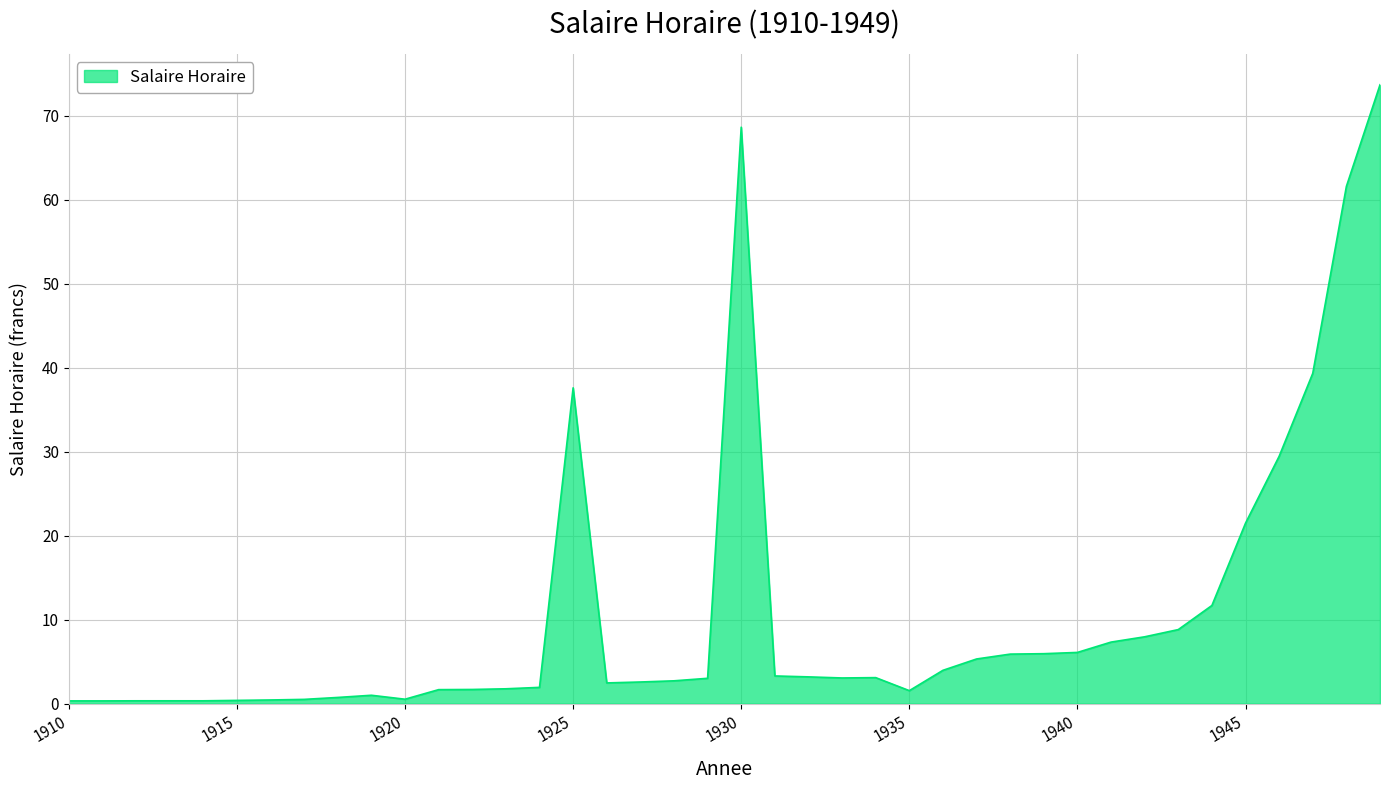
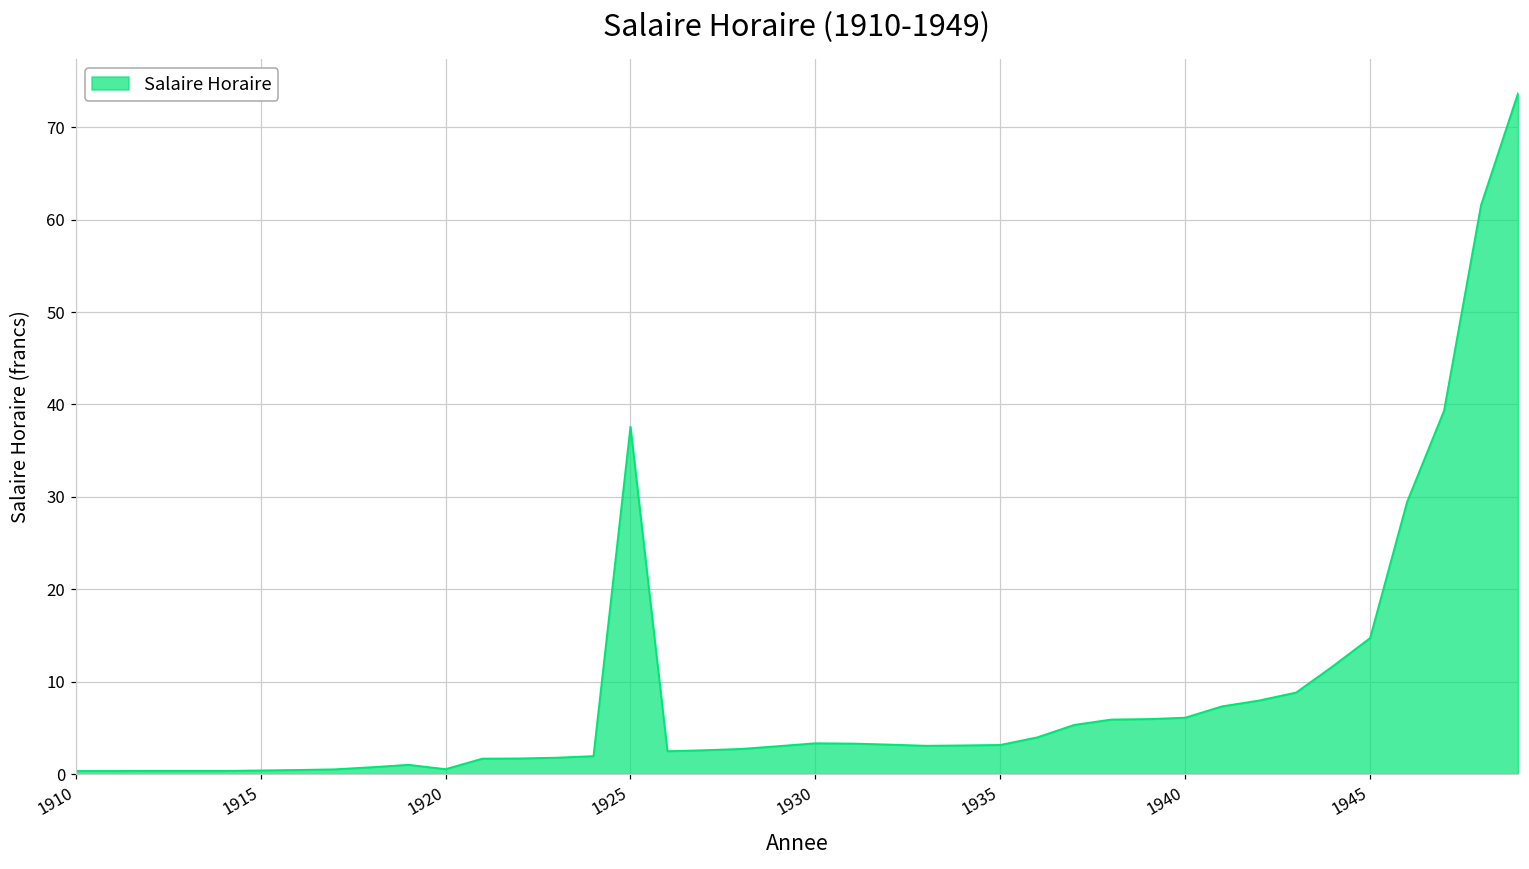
  {
    "1910": 0,
    "1915": 0,
    "1920": 1,
    "1925": 38,
-   "1930": 69,
-   "1935": 2,
+   "1930": 3,
+   "1935": 3,
    "1940": 6,
-   "1945": 21
+   "1945": 15
  }
